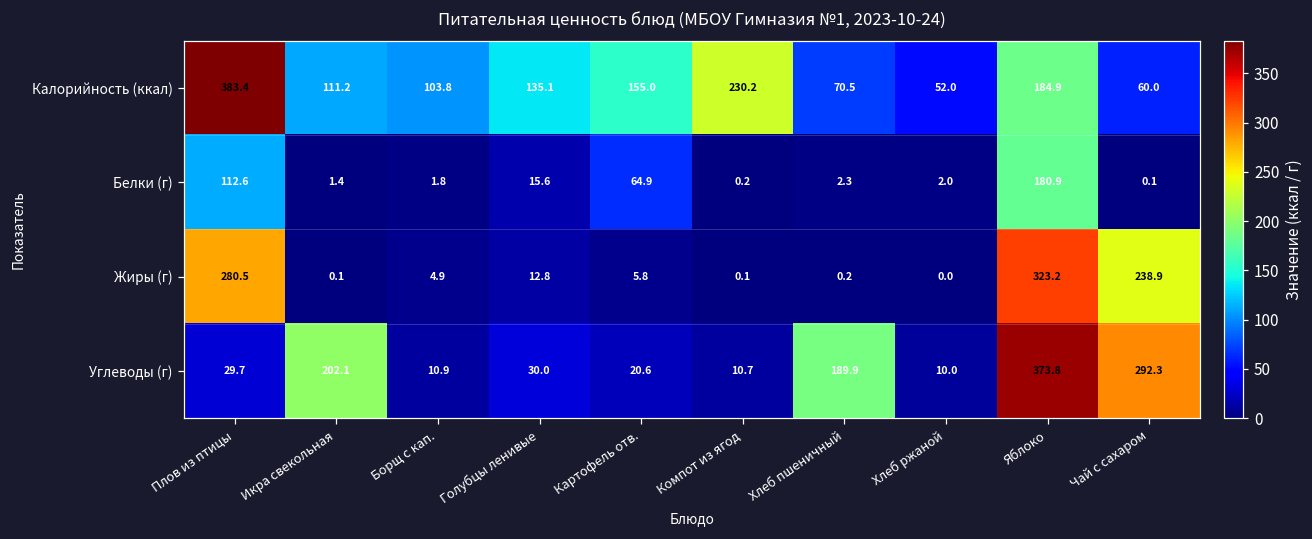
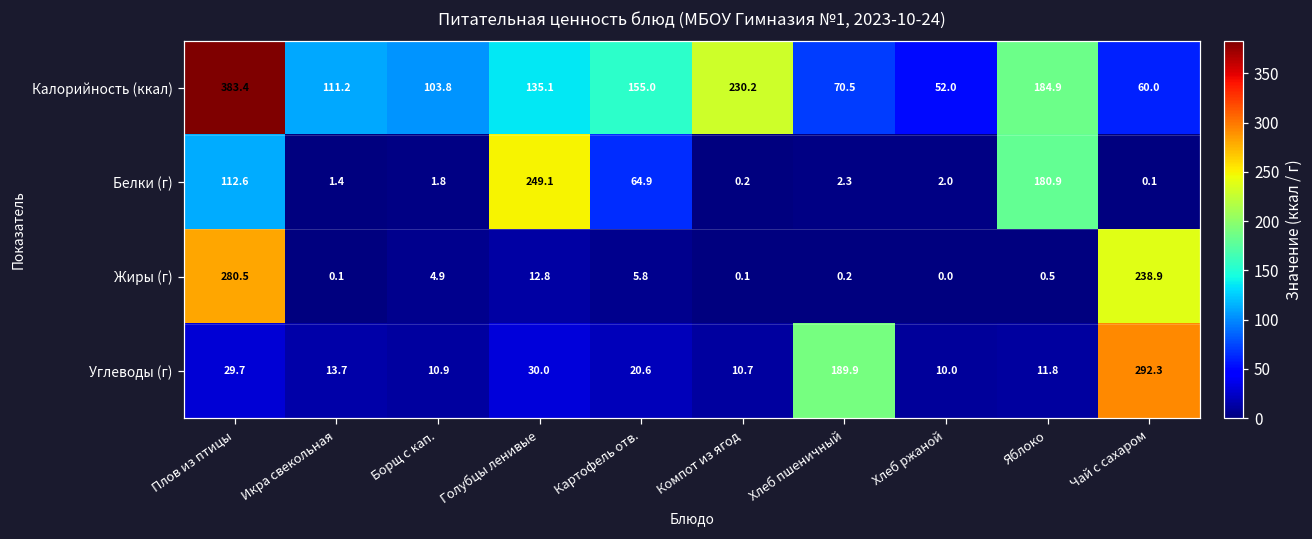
  {
    "Калорийность (ккал)": {
      "Плов из птицы": 383.4,
      "Икра свекольная": 111.2,
      "Борщ с кап.": 103.8,
      "Голубцы ленивые": 135.1,
      "Картофель отв.": 155.0,
      "Компот из ягод": 230.2,
      "Хлеб пшеничный": 70.5,
      "Хлеб ржаной": 52.0,
      "Яблоко": 184.9,
      "Чай с сахаром": 60.0
    },
    "Белки (г)": {
      "Плов из птицы": 112.6,
      "Икра свекольная": 1.4,
      "Борщ с кап.": 1.8,
-     "Голубцы ленивые": 15.6,
+     "Голубцы ленивые": 249.1,
      "Картофель отв.": 64.9,
      "Компот из ягод": 0.2,
      "Хлеб пшеничный": 2.3,
      "Хлеб ржаной": 2.0,
      "Яблоко": 180.9,
      "Чай с сахаром": 0.1
    },
    "Жиры (г)": {
      "Плов из птицы": 280.5,
      "Икра свекольная": 0.1,
      "Борщ с кап.": 4.9,
      "Голубцы ленивые": 12.8,
      "Картофель отв.": 5.8,
      "Компот из ягод": 0.1,
      "Хлеб пшеничный": 0.2,
      "Хлеб ржаной": 0.0,
-     "Яблоко": 323.2,
+     "Яблоко": 0.5,
      "Чай с сахаром": 238.9
    },
    "Углеводы (г)": {
      "Плов из птицы": 29.7,
-     "Икра свекольная": 202.1,
+     "Икра свекольная": 13.7,
      "Борщ с кап.": 10.9,
      "Голубцы ленивые": 30.0,
      "Картофель отв.": 20.6,
      "Компот из ягод": 10.7,
      "Хлеб пшеничный": 189.9,
      "Хлеб ржаной": 10.0,
-     "Яблоко": 373.8,
+     "Яблоко": 11.8,
      "Чай с сахаром": 292.3
    }
  }
